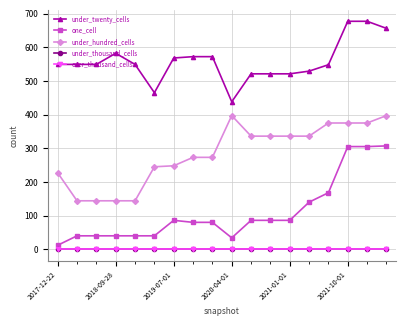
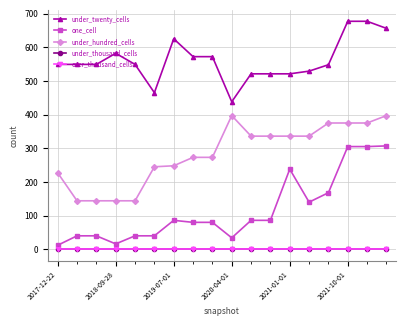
  {
    "under_twenty_cells": {
      "2017-12-22": 550,
      "2018-09-28": 580,
-     "2019-07-01": 570,
+     "2019-07-01": 630,
      "2020-04-01": 440,
      "2021-01-01": 520,
      "2021-10-01": 680
    },
    "one_cell": {
      "2017-12-22": 10,
-     "2018-09-28": 40,
+     "2018-09-28": 20,
      "2019-07-01": 90,
      "2020-04-01": 30,
-     "2021-01-01": 90,
+     "2021-01-01": 240,
      "2021-10-01": 310
    },
    "under_hundred_cells": {
      "2017-12-22": 230,
      "2018-09-28": 140,
      "2019-07-01": 250,
      "2020-04-01": 400,
      "2021-01-01": 340,
      "2021-10-01": 380
    },
    "over_thousand_cells": {
      "2017-12-22": 0,
      "2018-09-28": 0,
      "2019-07-01": 0,
      "2020-04-01": 0,
      "2021-01-01": 0,
      "2021-10-01": 0
    }
  }
